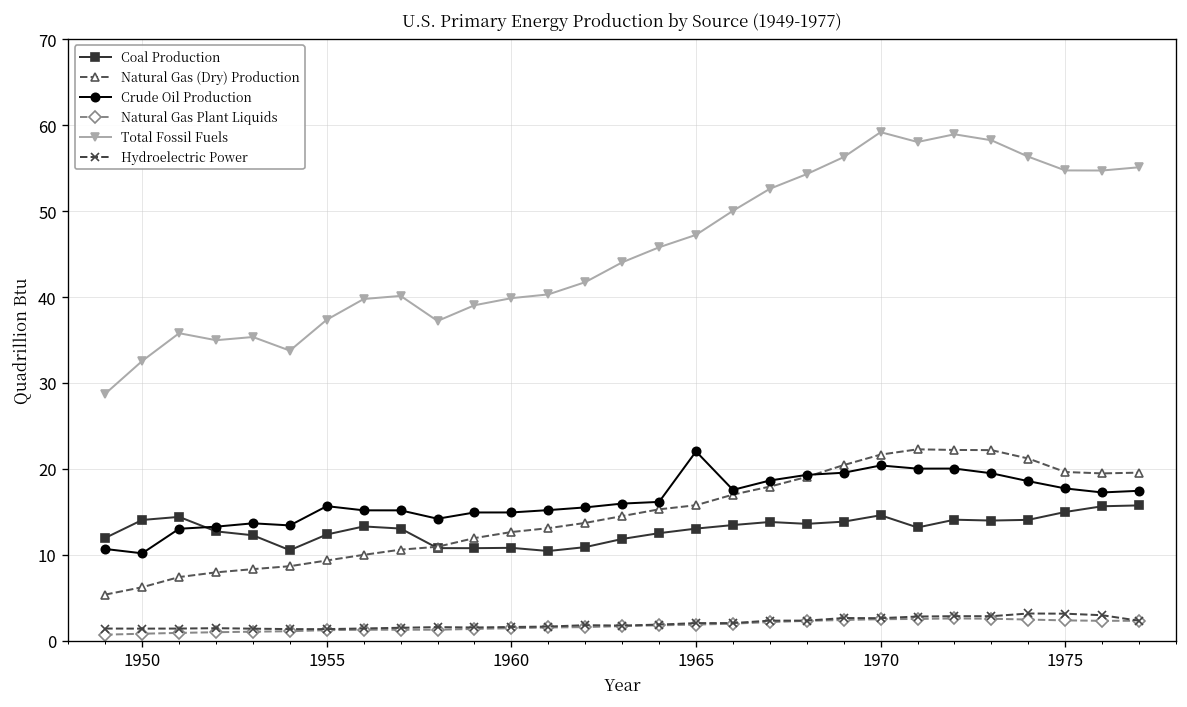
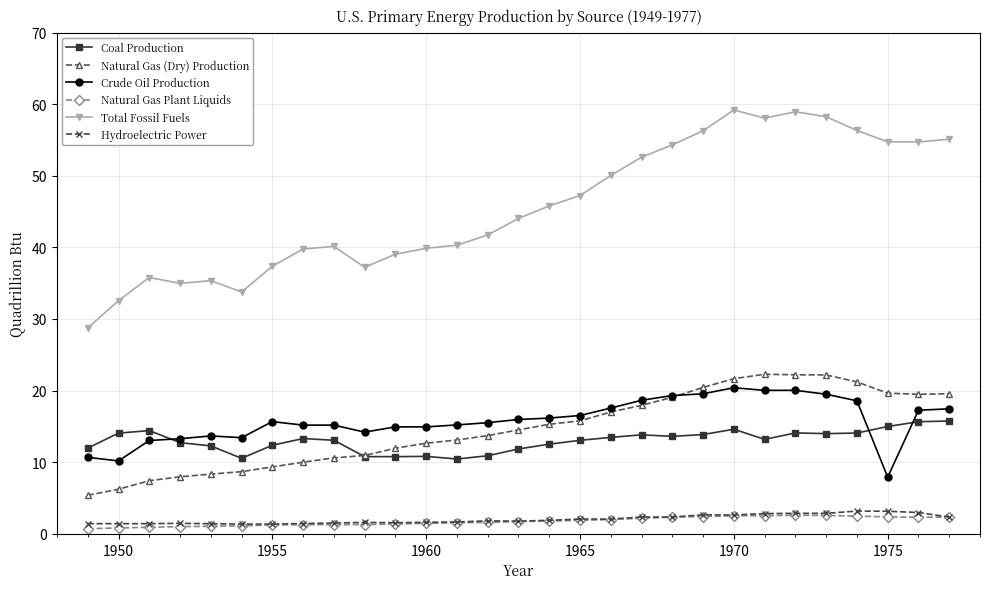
  {
    "Crude Oil Production": {
      "1950": 10,
      "1955": 16,
      "1960": 15,
-     "1965": 22,
+     "1965": 17,
      "1970": 20,
-     "1975": 18
+     "1975": 8
    }
  }
